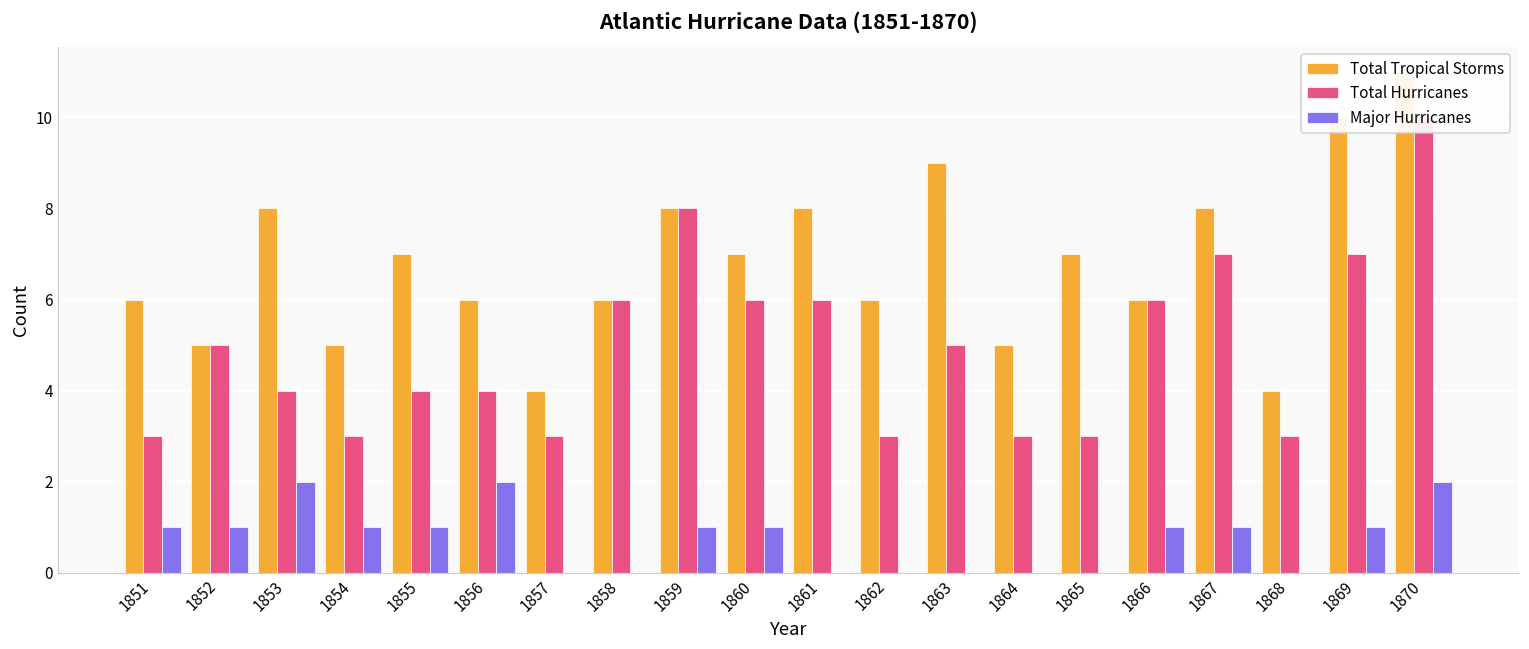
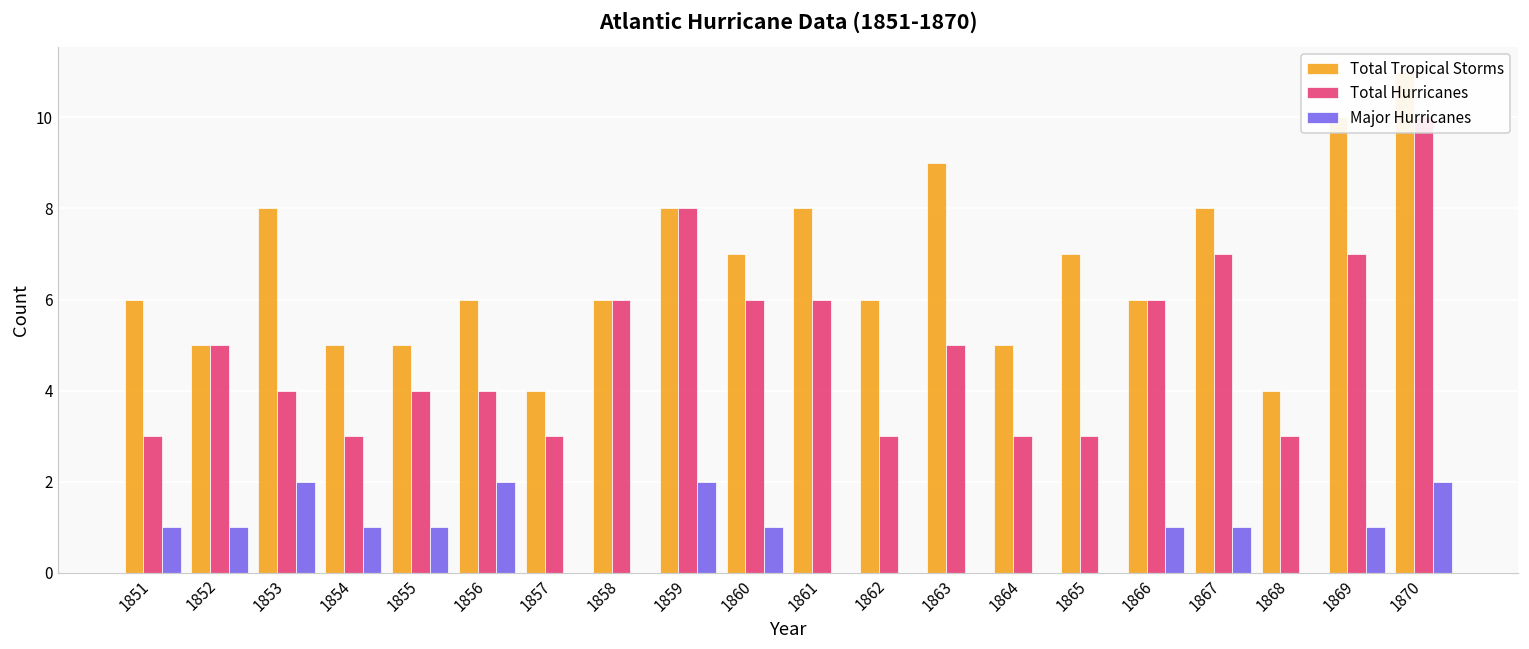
  {
    "Total Tropical Storms": {
      "1851": 6,
      "1852": 5,
      "1853": 8,
      "1854": 5,
-     "1855": 7,
+     "1855": 5,
      "1856": 6,
      "1857": 4,
      "1858": 6,
      "1859": 8,
      "1860": 7,
      "1861": 8,
      "1862": 6,
      "1863": 9,
      "1864": 5,
      "1865": 7,
      "1866": 6,
      "1867": 8,
      "1868": 4
    },
    "Total Hurricanes": {
      "1851": 3,
      "1852": 5,
      "1853": 4,
      "1854": 3,
      "1855": 4,
      "1856": 4,
      "1857": 3,
      "1858": 6,
      "1859": 8,
      "1860": 6,
      "1861": 6,
      "1862": 3,
      "1863": 5,
      "1864": 3,
      "1865": 3,
      "1866": 6,
      "1867": 7,
      "1868": 3,
      "1869": 7
    },
    "Major Hurricanes": {
      "1851": 1,
      "1852": 1,
      "1853": 2,
      "1854": 1,
      "1855": 1,
      "1856": 2,
      "1857": 0,
      "1858": 0,
-     "1859": 1,
+     "1859": 2,
      "1860": 1,
      "1861": 0,
      "1862": 0,
      "1863": 0,
      "1864": 0,
      "1865": 0,
      "1866": 1,
      "1867": 1,
      "1868": 0,
      "1869": 1,
      "1870": 2
    }
  }
